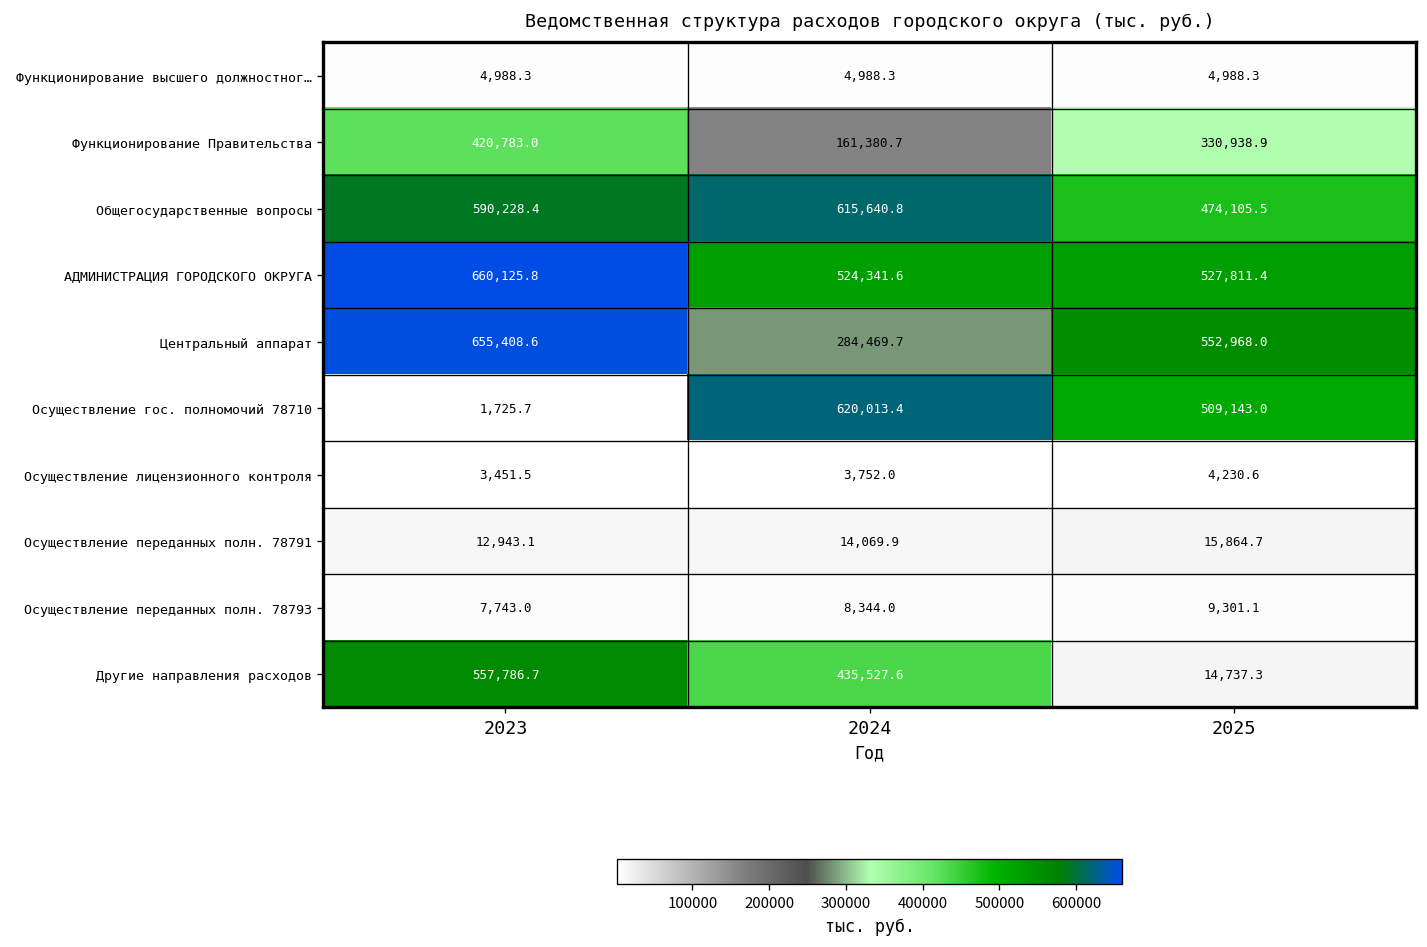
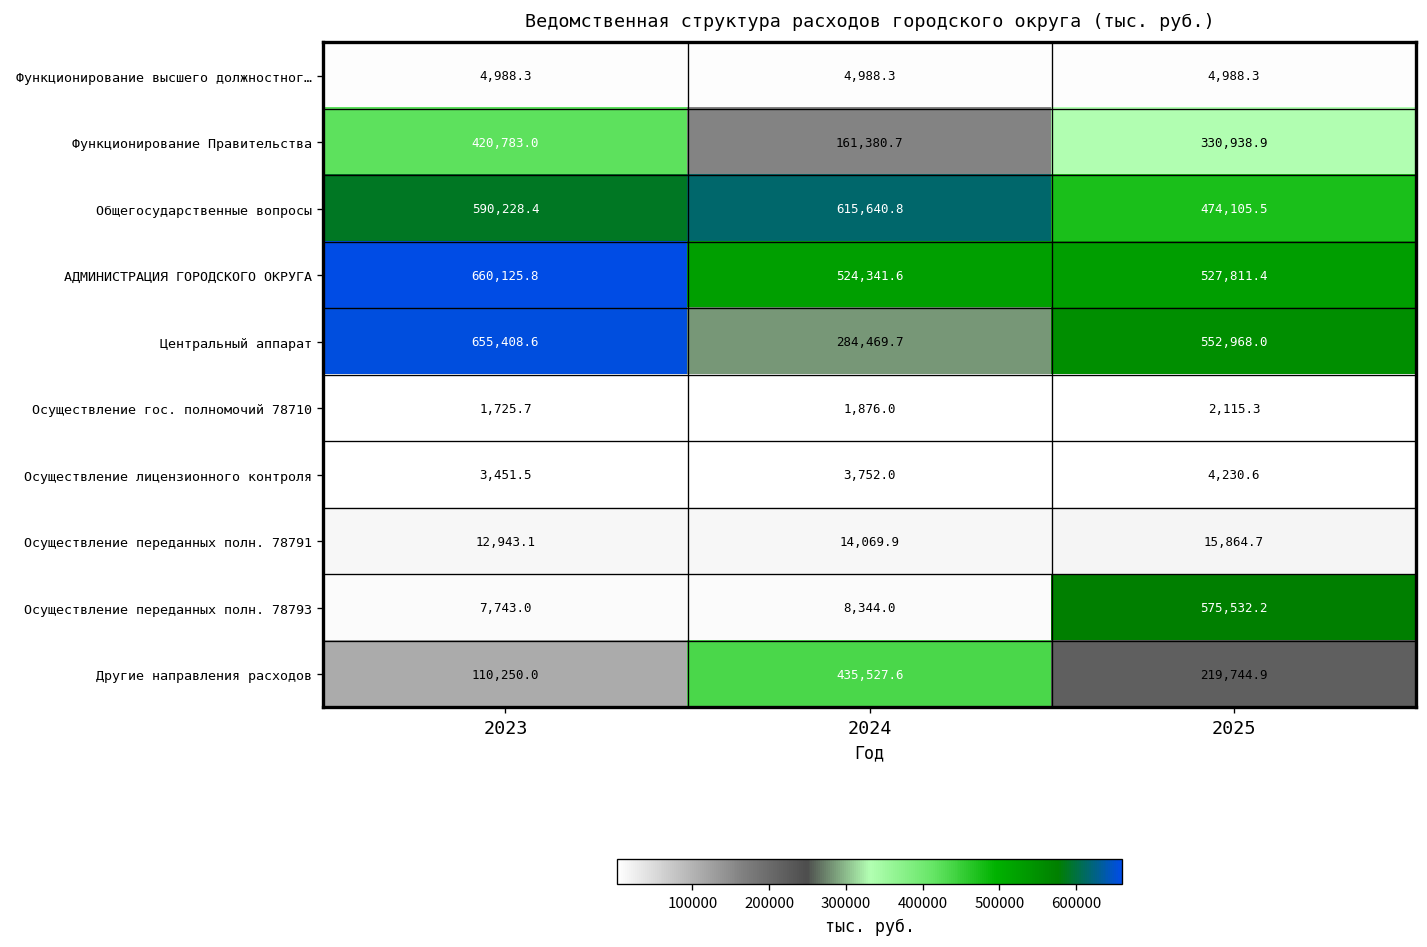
  {
    "Функционирование высшего должностног…": {
      "2023": "4,988.3",
      "2024": "4,988.3",
      "2025": "4,988.3"
    },
    "Функционирование Правительства": {
      "2023": "420,783.0",
      "2024": "161,380.7",
      "2025": "330,938.9"
    },
    "Общегосударственные вопросы": {
      "2023": "590,228.4",
      "2024": "615,640.8",
      "2025": "474,105.5"
    },
    "АДМИНИСТРАЦИЯ ГОРОДСКОГО ОКРУГА": {
      "2023": "660,125.8",
      "2024": "524,341.6",
      "2025": "527,811.4"
    },
    "Центральный аппарат": {
      "2023": "655,408.6",
      "2024": "284,469.7",
      "2025": "552,968.0"
    },
    "Осуществление гос. полномочий 78710": {
      "2023": "1,725.7",
-     "2024": "620,013.4",
-     "2025": "509,143.0"
+     "2024": "1,876.0",
+     "2025": "2,115.3"
    },
    "Осуществление лицензионного контроля": {
      "2023": "3,451.5",
      "2024": "3,752.0",
      "2025": "4,230.6"
    },
    "Осуществление переданных полн. 78791": {
      "2023": "12,943.1",
      "2024": "14,069.9",
      "2025": "15,864.7"
    },
    "Осуществление переданных полн. 78793": {
      "2023": "7,743.0",
      "2024": "8,344.0",
-     "2025": "9,301.1"
+     "2025": "575,532.2"
    },
    "Другие направления расходов": {
-     "2023": "557,786.7",
+     "2023": "110,250.0",
      "2024": "435,527.6",
-     "2025": "14,737.3"
+     "2025": "219,744.9"
    }
  }
